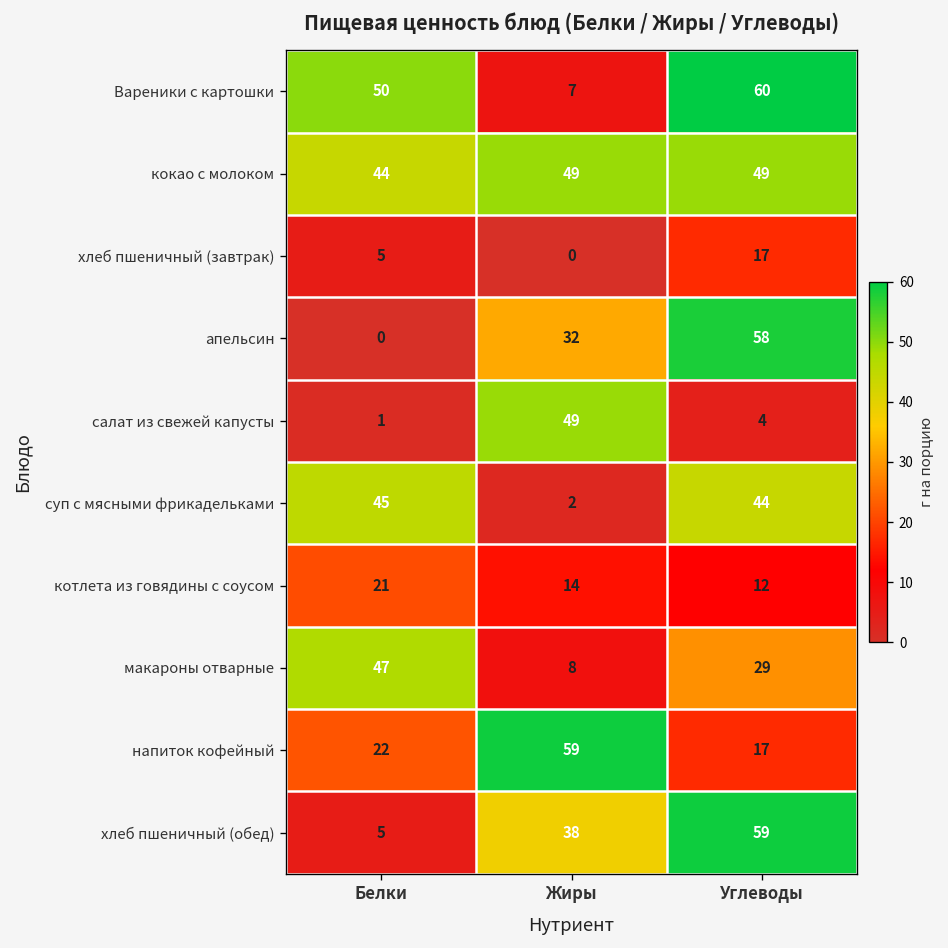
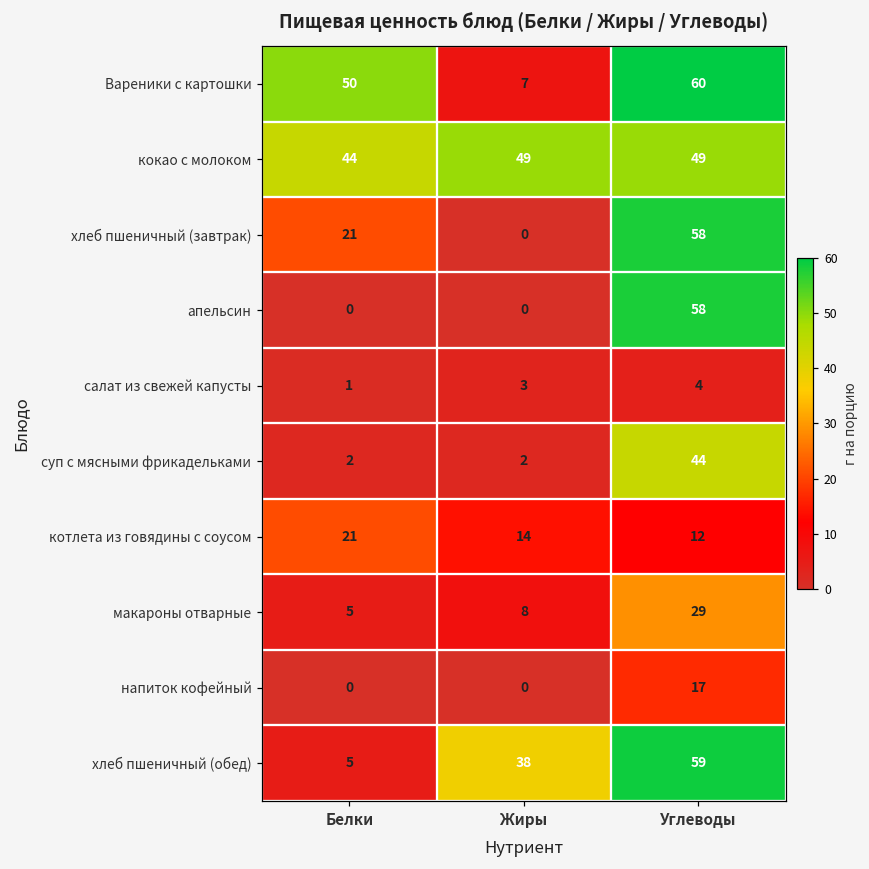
  {
    "Вареники с картошки": {
      "Белки": 50,
      "Жиры": 7,
      "Углеводы": 60
    },
    "кокао с молоком": {
      "Белки": 44,
      "Жиры": 49,
      "Углеводы": 49
    },
    "хлеб пшеничный (завтрак)": {
-     "Белки": 5,
+     "Белки": 21,
      "Жиры": 0,
-     "Углеводы": 17
+     "Углеводы": 58
    },
    "апельсин": {
      "Белки": 0,
-     "Жиры": 32,
+     "Жиры": 0,
      "Углеводы": 58
    },
    "салат из свежей капусты": {
      "Белки": 1,
-     "Жиры": 49,
+     "Жиры": 3,
      "Углеводы": 4
    },
    "суп с мясными фрикадельками": {
-     "Белки": 45,
+     "Белки": 2,
      "Жиры": 2,
      "Углеводы": 44
    },
    "котлета из говядины с соусом": {
      "Белки": 21,
      "Жиры": 14,
      "Углеводы": 12
    },
    "макароны отварные": {
-     "Белки": 47,
+     "Белки": 5,
      "Жиры": 8,
      "Углеводы": 29
    },
    "напиток кофейный": {
-     "Белки": 22,
-     "Жиры": 59,
+     "Белки": 0,
+     "Жиры": 0,
      "Углеводы": 17
    },
    "хлеб пшеничный (обед)": {
      "Белки": 5,
      "Жиры": 38,
      "Углеводы": 59
    }
  }
